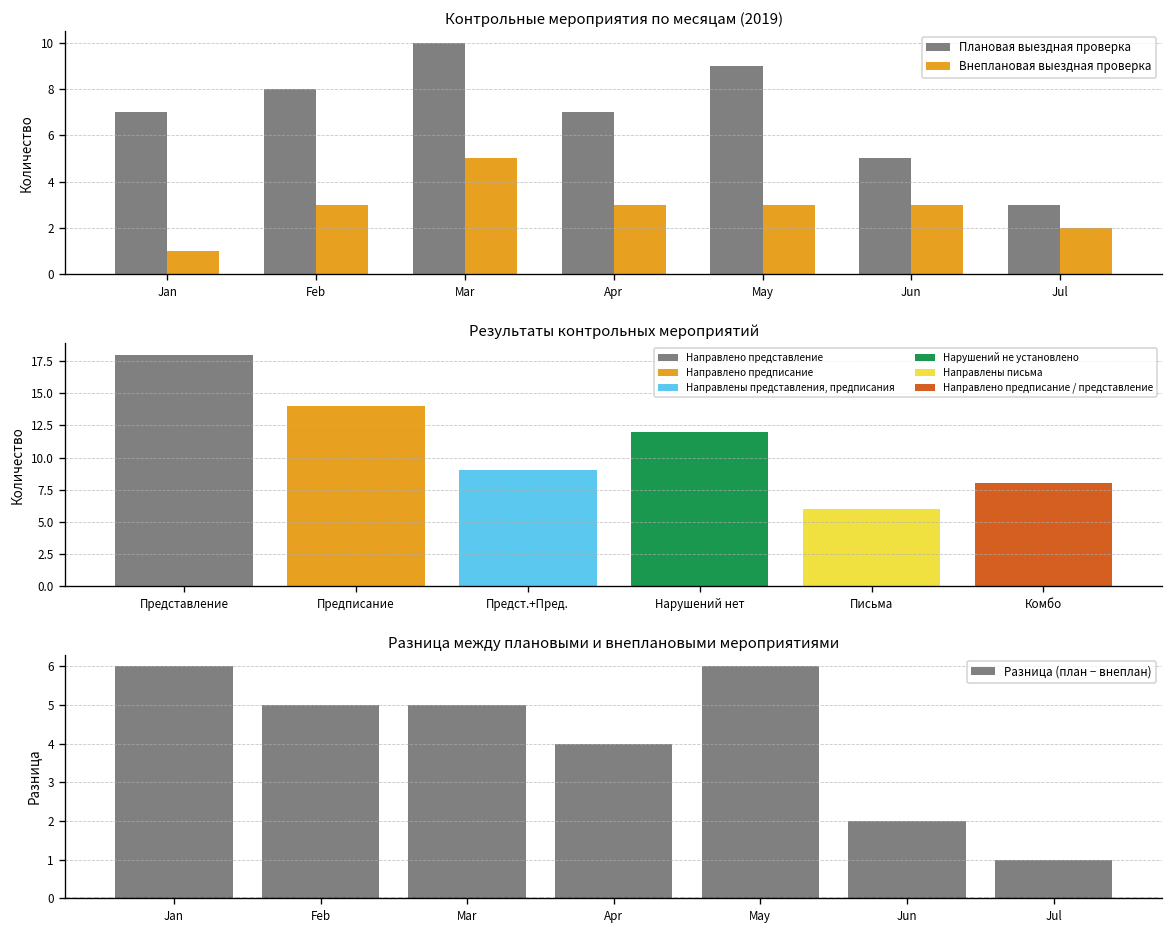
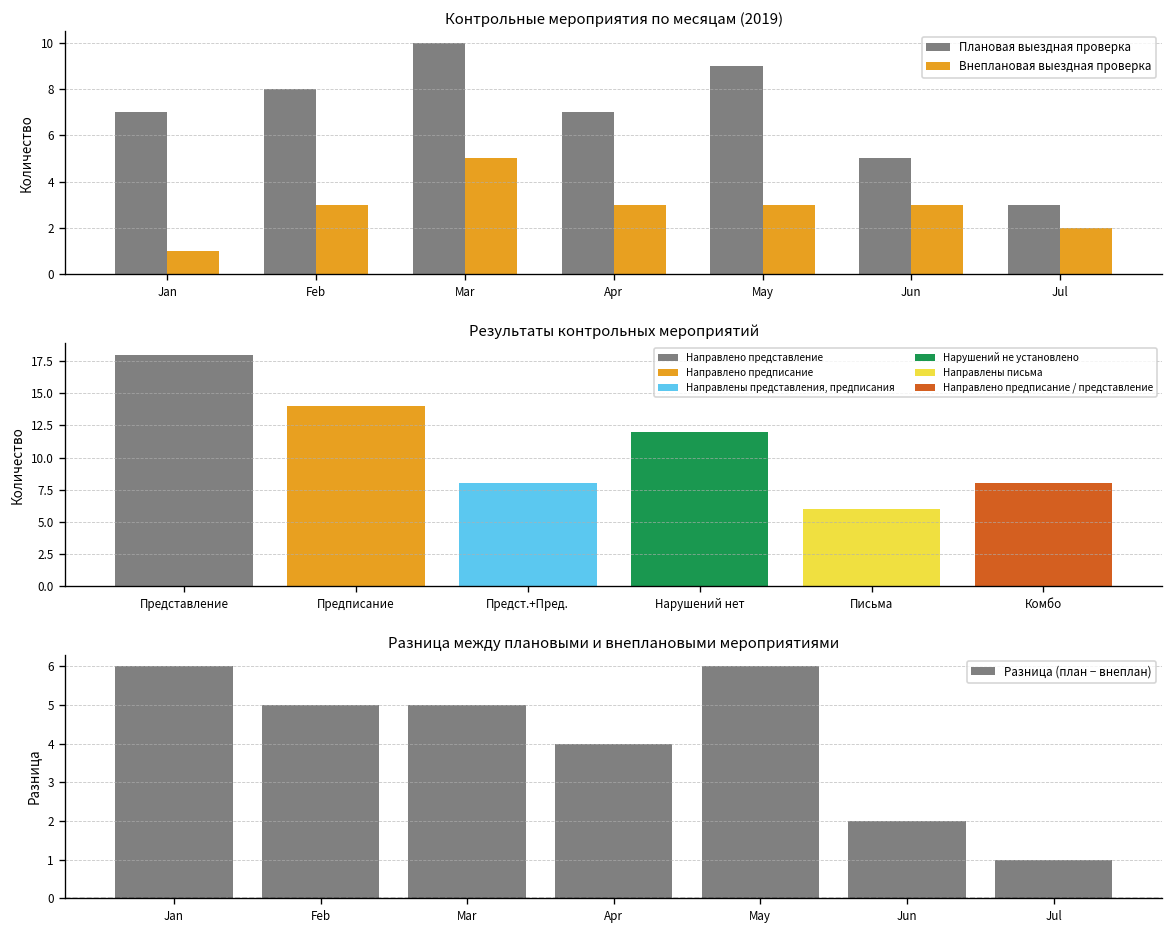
  {
    "Контрольные мероприятия по месяцам (2019)": {
      "Плановая выездная проверка": {
        "Jan": 7.0,
        "Feb": 8.0,
        "Mar": 10.0,
        "Apr": 7.0,
        "May": 9.0,
        "Jun": 5.0,
        "Jul": 3.0
      },
      "Внеплановая выездная проверка": {
        "Jan": 1.0,
        "Feb": 3.0,
        "Mar": 5.0,
        "Apr": 3.0,
        "May": 3.0,
        "Jun": 3.0,
        "Jul": 2.0
      }
    },
    "Результаты контрольных мероприятий": {
      "Представление": 18,
      "Предписание": 14,
-     "Предст.+Пред.": 9,
+     "Предст.+Пред.": 8,
      "Нарушений нет": 12,
      "Письма": 6,
      "Комбо": 8
    },
    "Разница между плановыми и внеплановыми мероприятиями": {
      "Jan": 6.0,
      "Feb": 5.0,
      "Mar": 5.0,
      "Apr": 4.0,
      "May": 6.0,
      "Jun": 2.0,
      "Jul": 1.0
    }
  }
